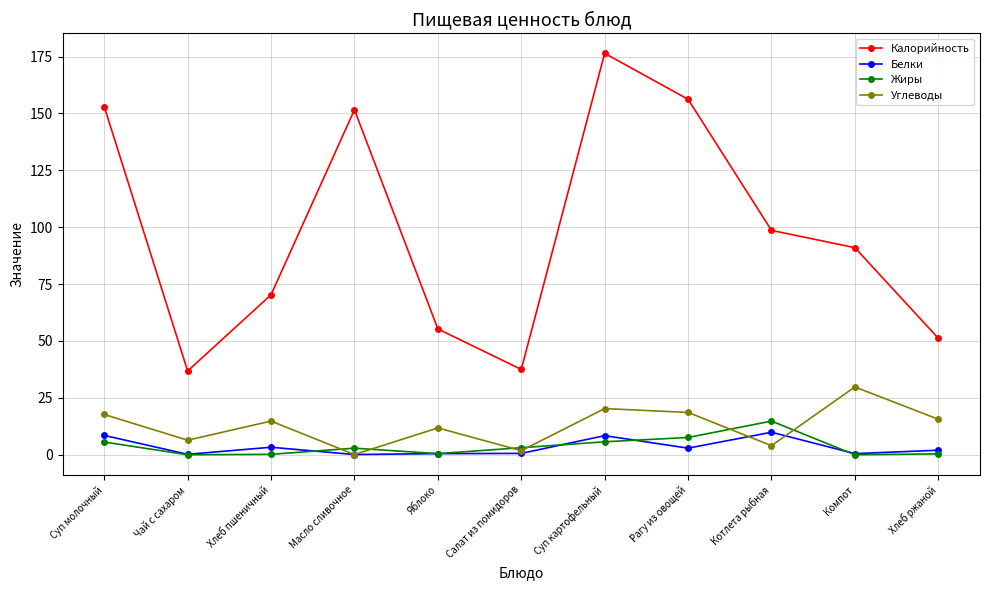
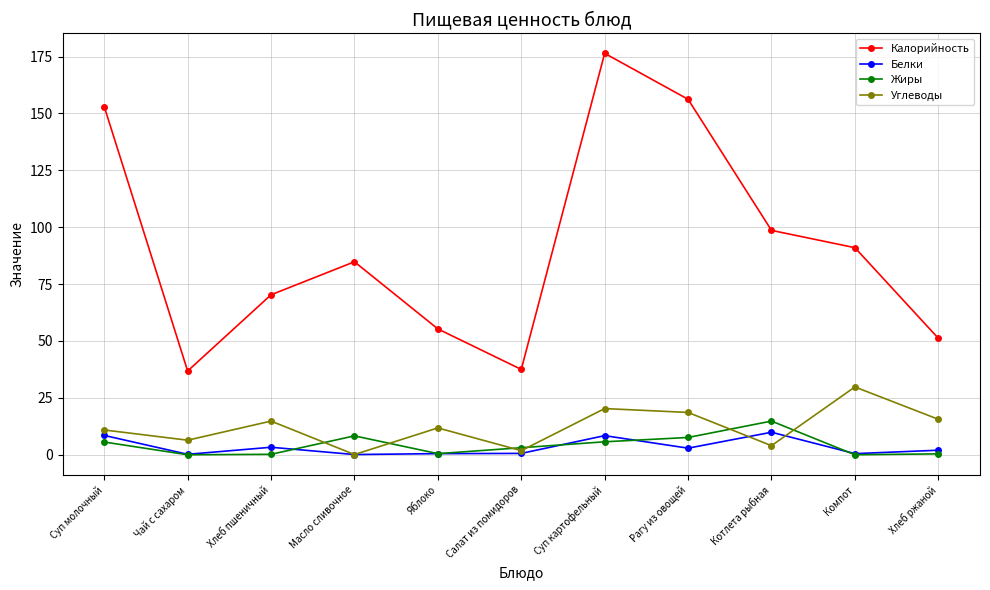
  {
    "Калорийность": {
      "Суп молочный": 153,
      "Чай с сахаром": 37,
      "Хлеб пшеничный": 70,
-     "Масло сливочное": 152,
+     "Масло сливочное": 85,
      "Яблоко": 55,
      "Салат из помидоров": 38,
      "Суп картофельный": 176,
      "Рагу из овощей": 156,
      "Котлета рыбная": 99,
      "Компот": 91,
      "Хлеб ржаной": 51
    },
    "Белки": {
      "Суп молочный": 9,
      "Хлеб пшеничный": 3,
      "Салат из помидоров": 1,
      "Суп картофельный": 8,
      "Рагу из овощей": 3,
      "Котлета рыбная": 10,
      "Хлеб ржаной": 2
    },
    "Жиры": {
      "Суп молочный": 6,
      "Хлеб пшеничный": 0,
-     "Масло сливочное": 3,
+     "Масло сливочное": 8,
      "Салат из помидоров": 3,
      "Суп картофельный": 6,
      "Рагу из овощей": 8,
      "Котлета рыбная": 15,
      "Хлеб ржаной": 0
    },
    "Углеводы": {
-     "Суп молочный": 18,
+     "Суп молочный": 11,
      "Чай с сахаром": 6,
      "Хлеб пшеничный": 15,
      "Яблоко": 12,
      "Салат из помидоров": 2,
      "Суп картофельный": 20,
      "Рагу из овощей": 19,
      "Котлета рыбная": 4,
      "Компот": 30,
      "Хлеб ржаной": 16
    }
  }
